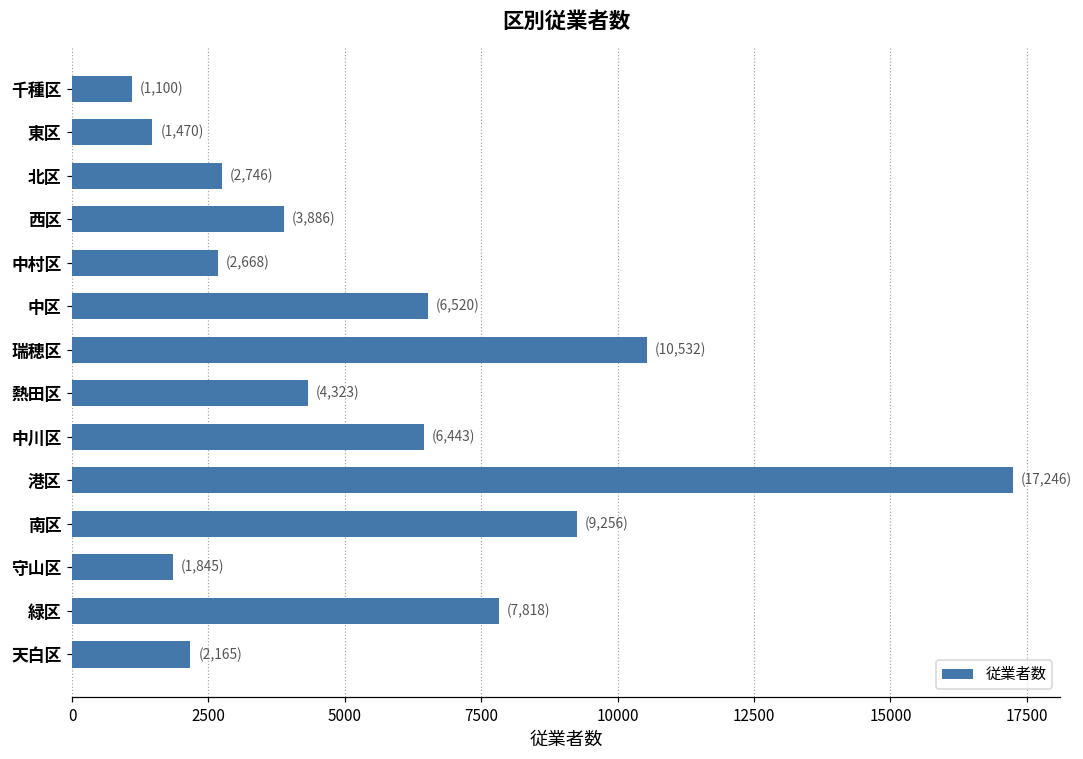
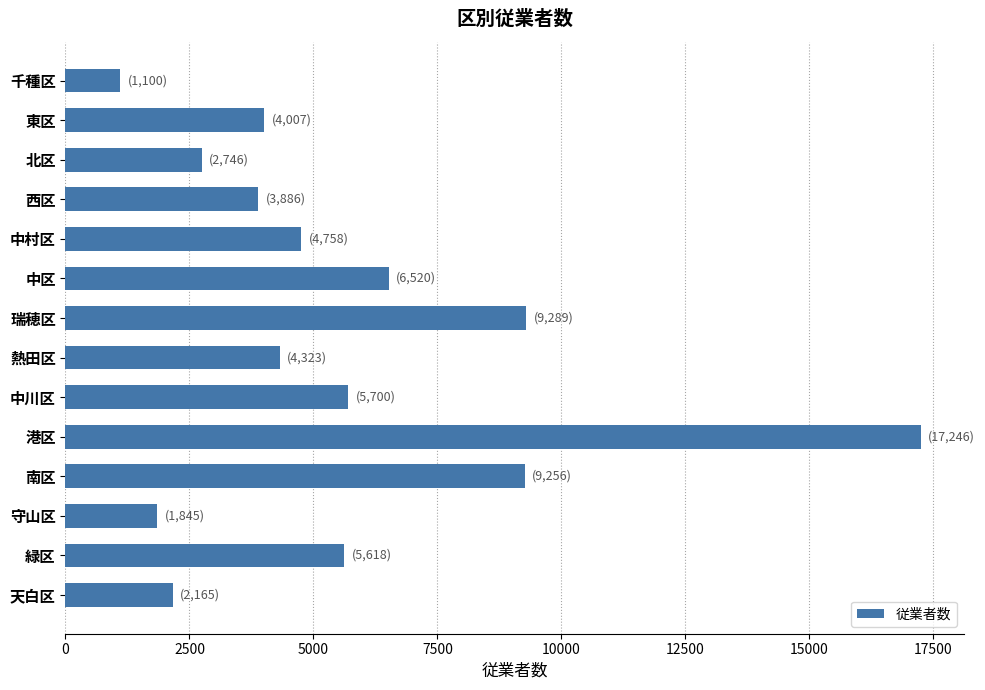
  {
    "千種区": "(1,100)",
-   "東区": "(1,470)",
+   "東区": "(4,007)",
    "北区": "(2,746)",
    "西区": "(3,886)",
-   "中村区": "(2,668)",
+   "中村区": "(4,758)",
    "中区": "(6,520)",
-   "瑞穂区": "(10,532)",
+   "瑞穂区": "(9,289)",
    "熱田区": "(4,323)",
-   "中川区": "(6,443)",
+   "中川区": "(5,700)",
    "港区": "(17,246)",
    "南区": "(9,256)",
    "守山区": "(1,845)",
-   "緑区": "(7,818)",
+   "緑区": "(5,618)",
    "天白区": "(2,165)"
  }
